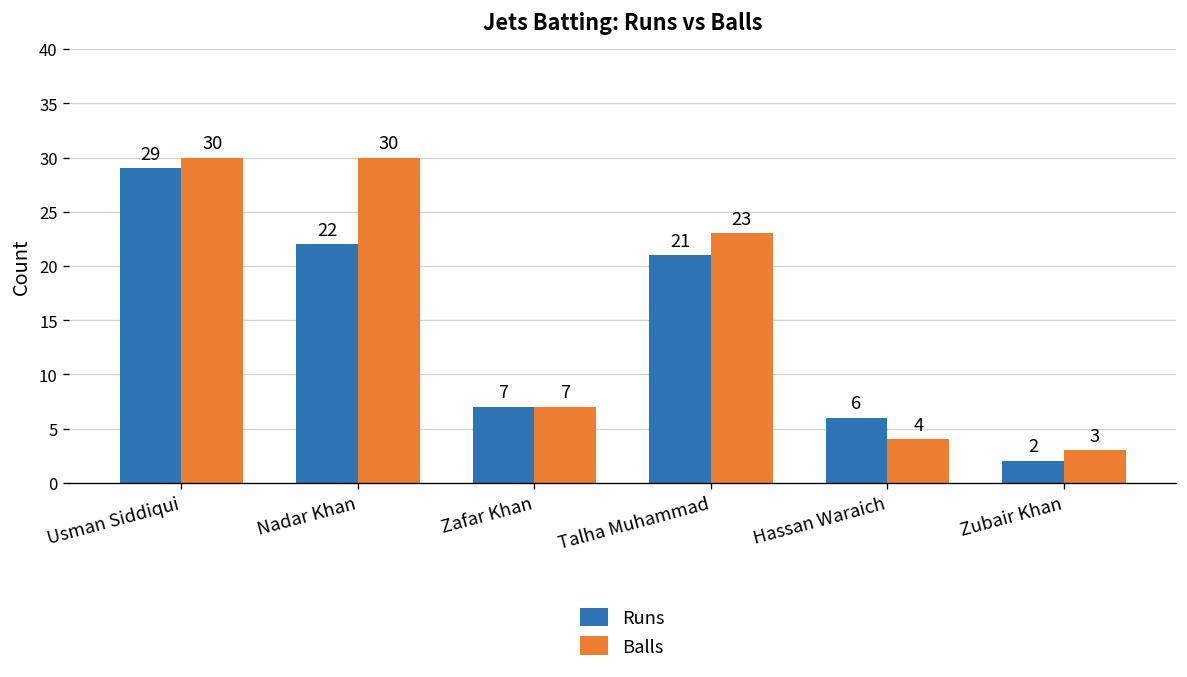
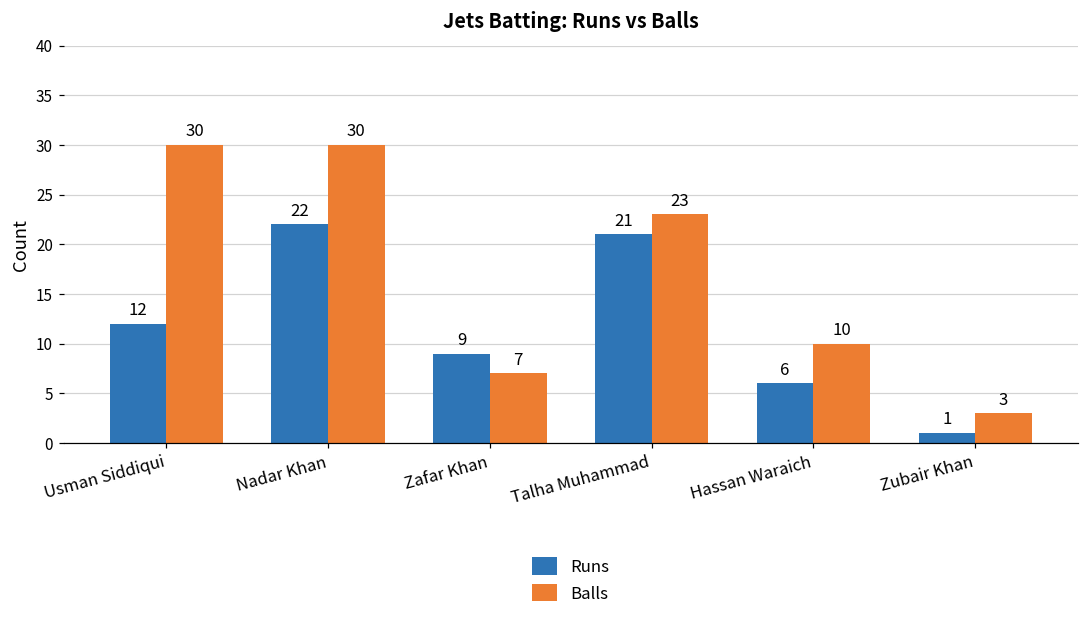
  {
    "Runs": {
-     "Usman Siddiqui": 29,
+     "Usman Siddiqui": 12,
      "Nadar Khan": 22,
-     "Zafar Khan": 7,
+     "Zafar Khan": 9,
      "Talha Muhammad": 21,
      "Hassan Waraich": 6,
-     "Zubair Khan": 2
+     "Zubair Khan": 1
    },
    "Balls": {
      "Usman Siddiqui": 30,
      "Nadar Khan": 30,
      "Zafar Khan": 7,
      "Talha Muhammad": 23,
-     "Hassan Waraich": 4,
+     "Hassan Waraich": 10,
      "Zubair Khan": 3
    }
  }
